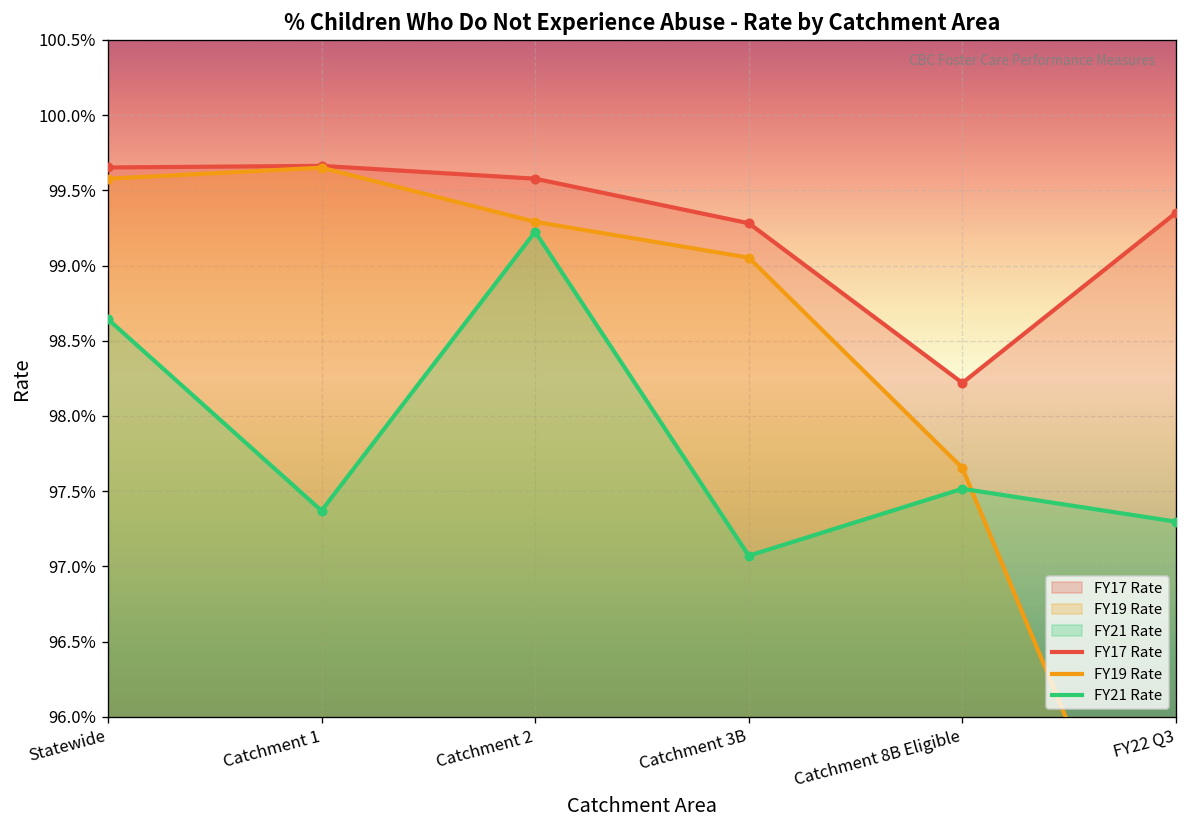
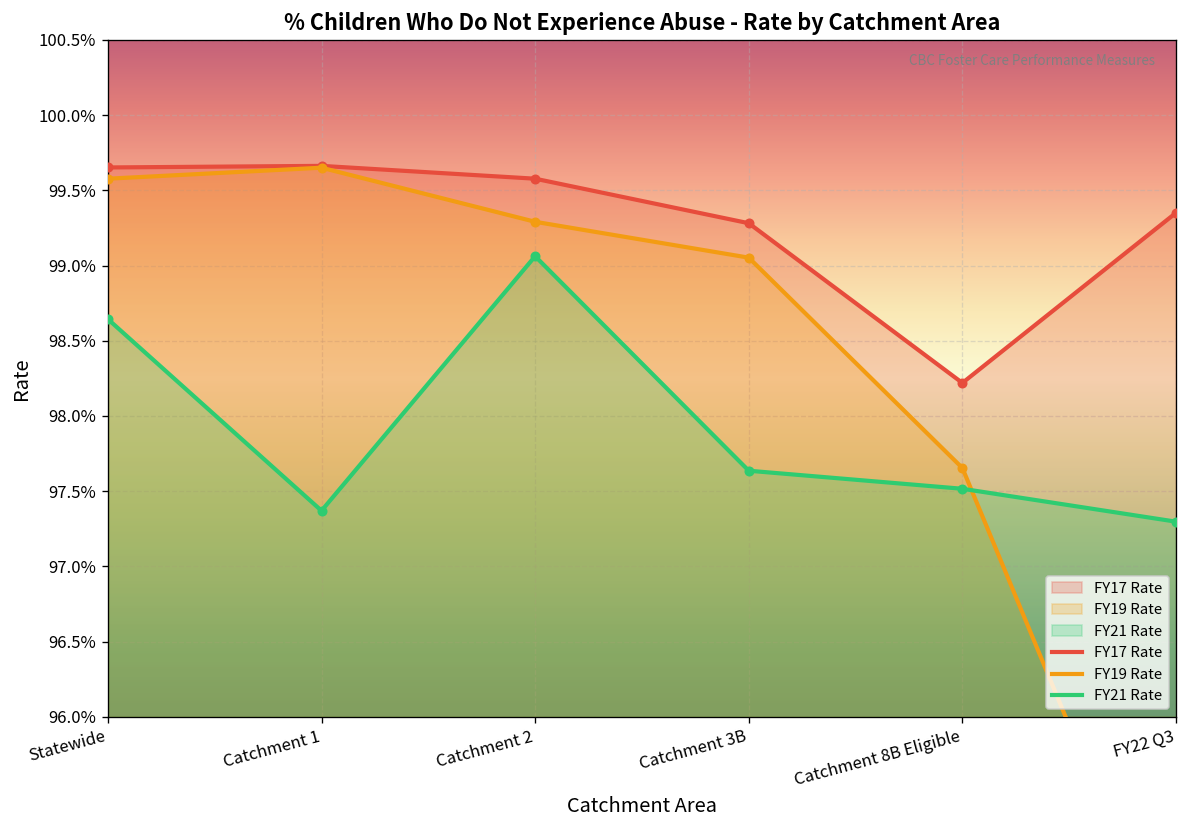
  {
    "FY21 Rate": {
      "Statewide": "98.64%",
      "Catchment 1": "97.37%",
-     "Catchment 2": "99.22%",
-     "Catchment 3B": "97.07%",
+     "Catchment 2": "99.06%",
+     "Catchment 3B": "97.64%",
      "Catchment 8B Eligible": "97.52%",
      "FY22 Q3": "97.30%"
    }
  }
